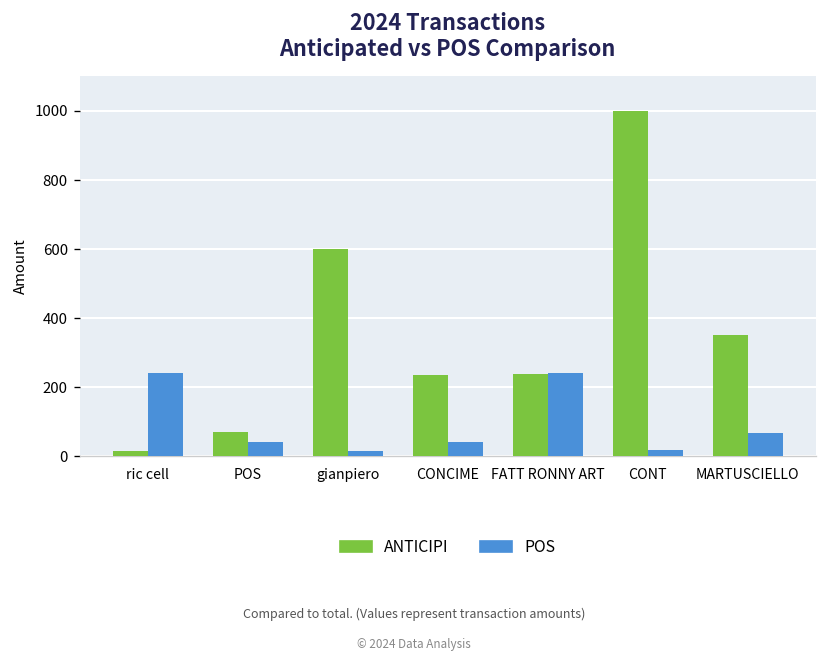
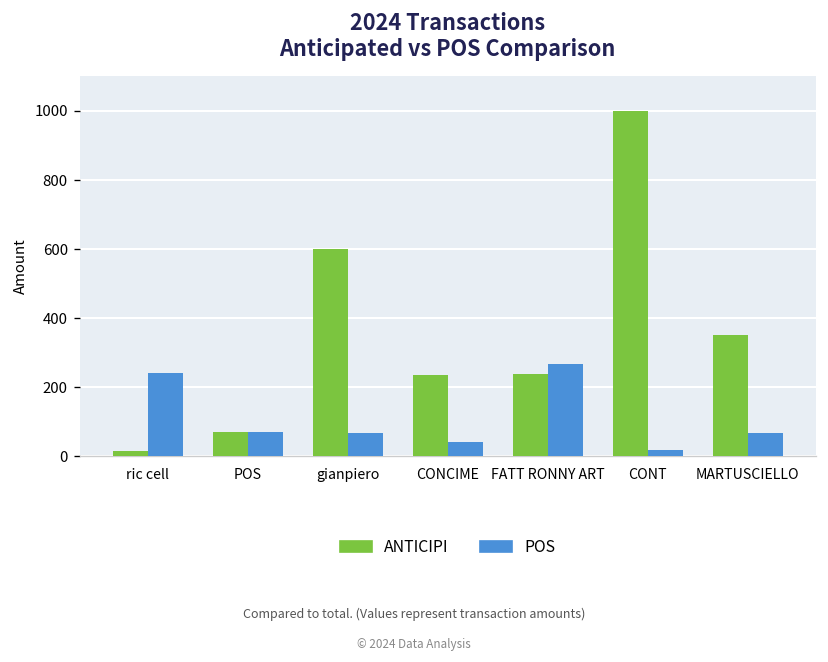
  {
    "ANTICIPI": {
      "ric cell": 20,
      "POS": 70,
      "gianpiero": 600,
      "CONCIME": 230,
      "FATT RONNY ART": 240,
      "CONT": 1000,
      "MARTUSCIELLO": 350
    },
    "POS": {
      "ric cell": 240,
-     "POS": 40,
-     "gianpiero": 10,
+     "POS": 70,
+     "gianpiero": 70,
      "CONCIME": 40,
-     "FATT RONNY ART": 240,
+     "FATT RONNY ART": 270,
      "CONT": 20,
      "MARTUSCIELLO": 70
    }
  }
